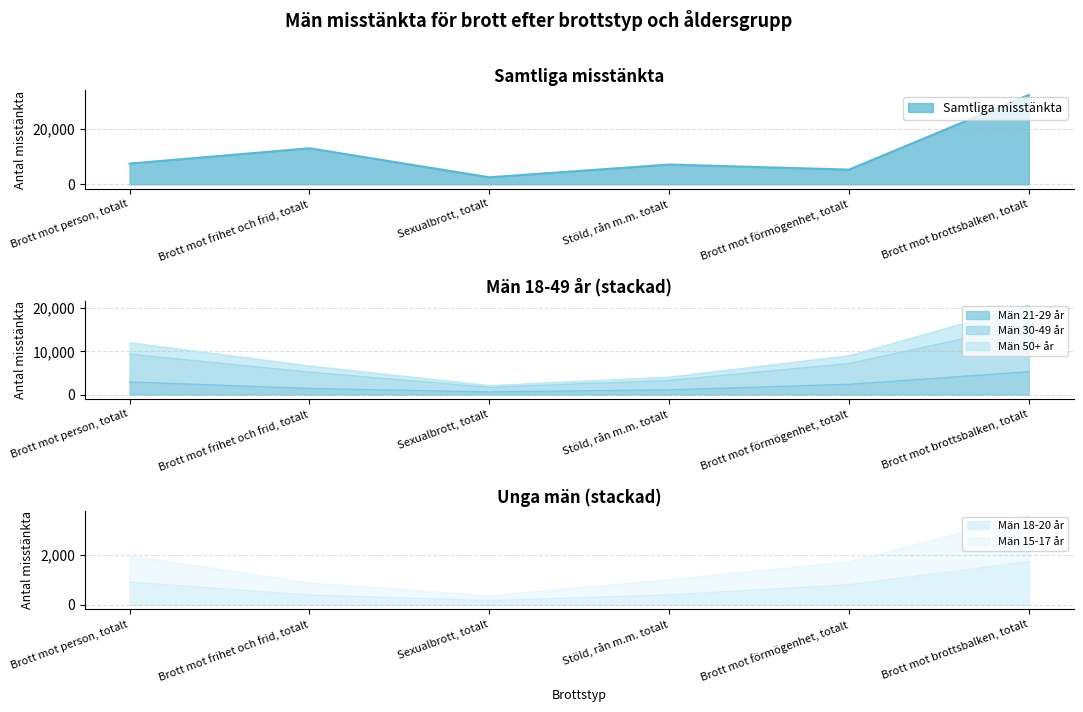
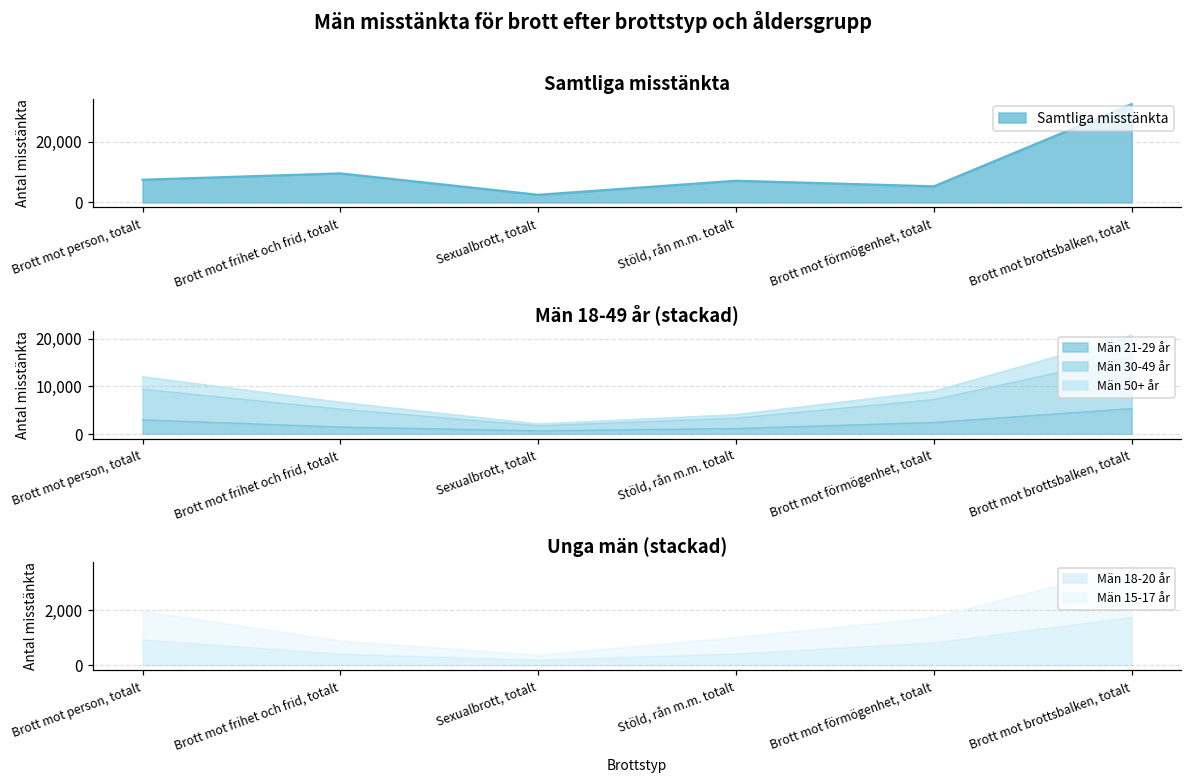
  {
    "Samtliga misstänkta": {
      "Brott mot person, totalt": "7,000",
-     "Brott mot frihet och frid, totalt": "13,000",
+     "Brott mot frihet och frid, totalt": "10,000",
      "Sexualbrott, totalt": "3,000",
      "Stöld, rån m.m. totalt": "7,000",
      "Brott mot förmögenhet, totalt": "5,000",
      "Brott mot brottsbalken, totalt": "32,000"
    }
  }
